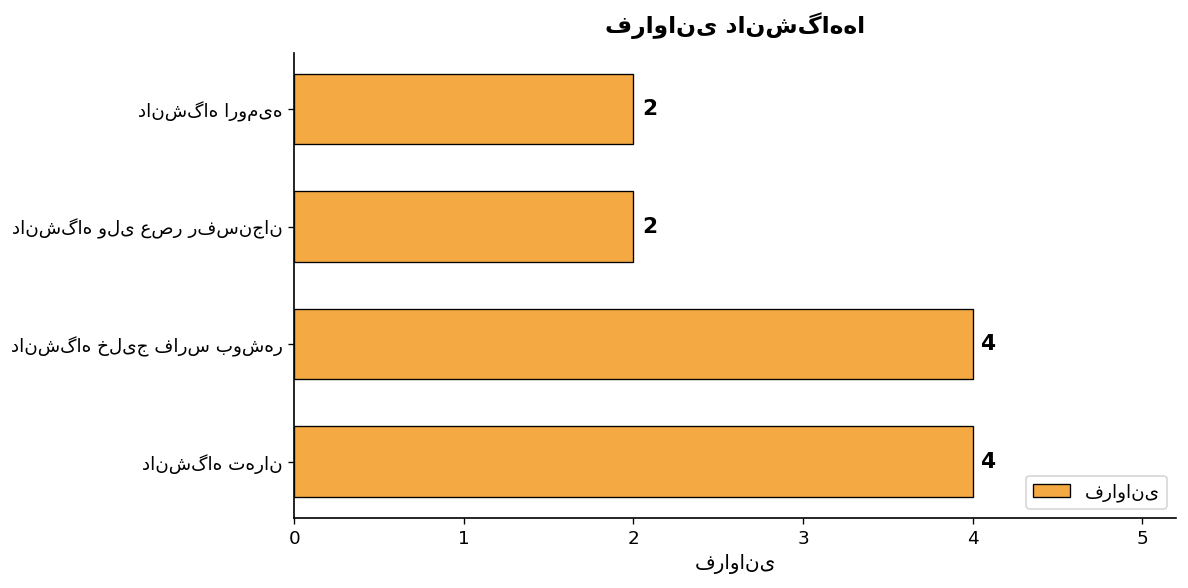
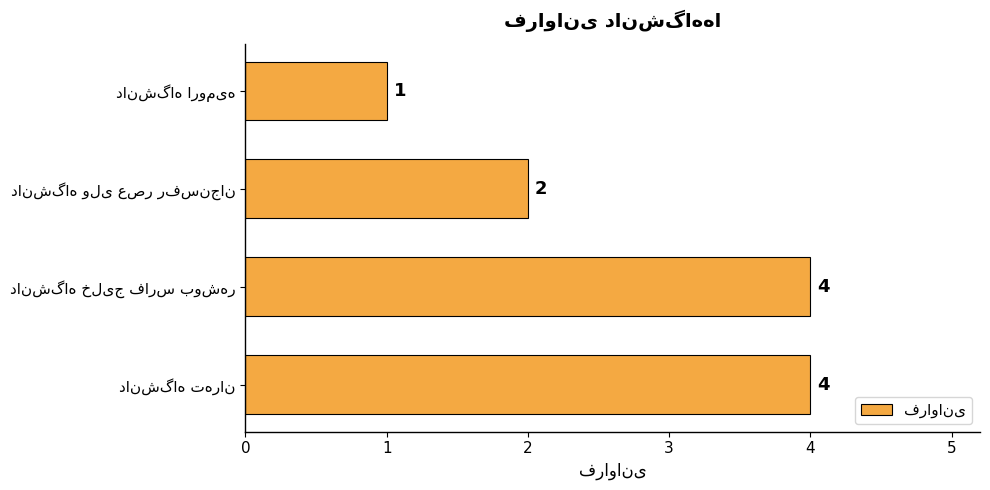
  {
-   "دانشگاه ارومیه": 2,
+   "دانشگاه ارومیه": 1,
    "دانشگاه ولی عصر رفسنجان": 2,
    "دانشگاه خلیج فارس بوشهر": 4,
    "دانشگاه تهران": 4
  }
